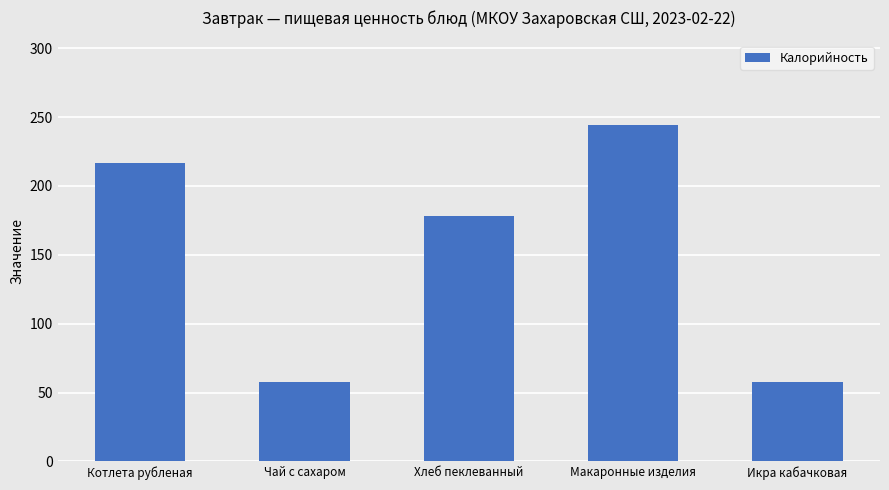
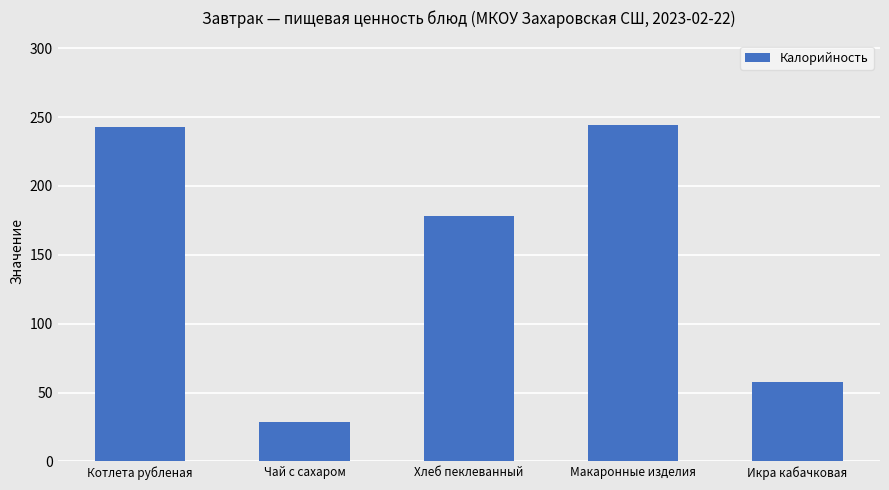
  {
-   "Котлета рубленая": 217,
-   "Чай с сахаром": 58,
+   "Котлета рубленая": 243,
+   "Чай с сахаром": 29,
    "Хлеб пеклеванный": 178,
    "Макаронные изделия": 245,
    "Икра кабачковая": 58
  }
